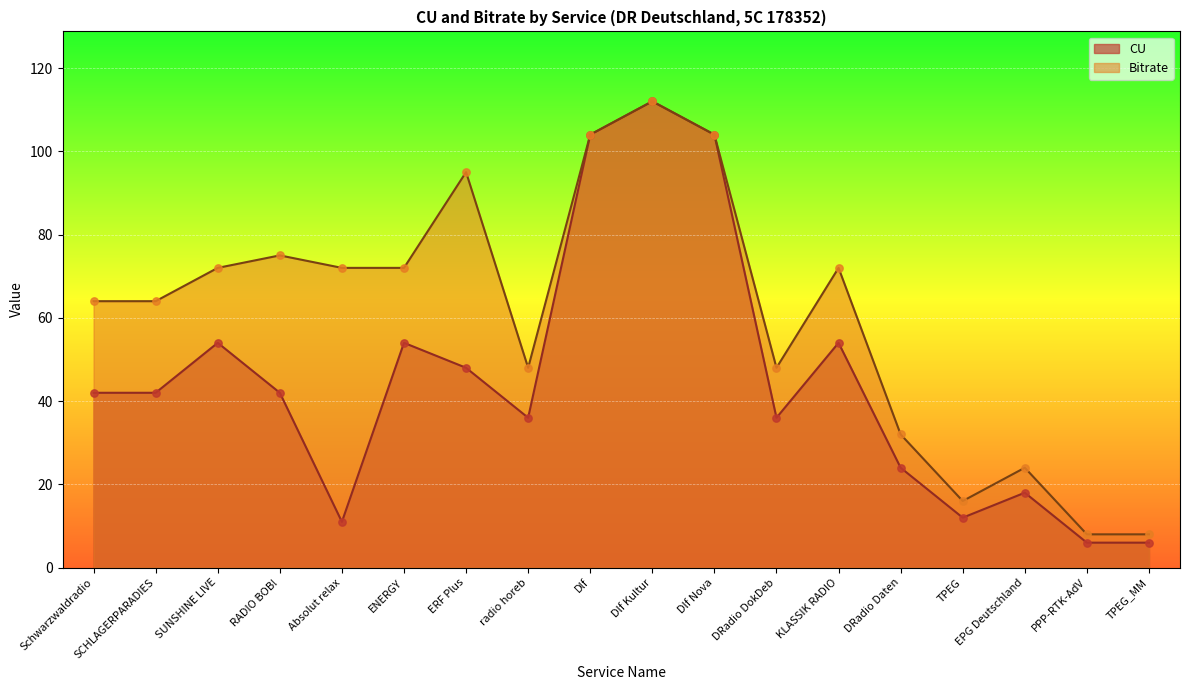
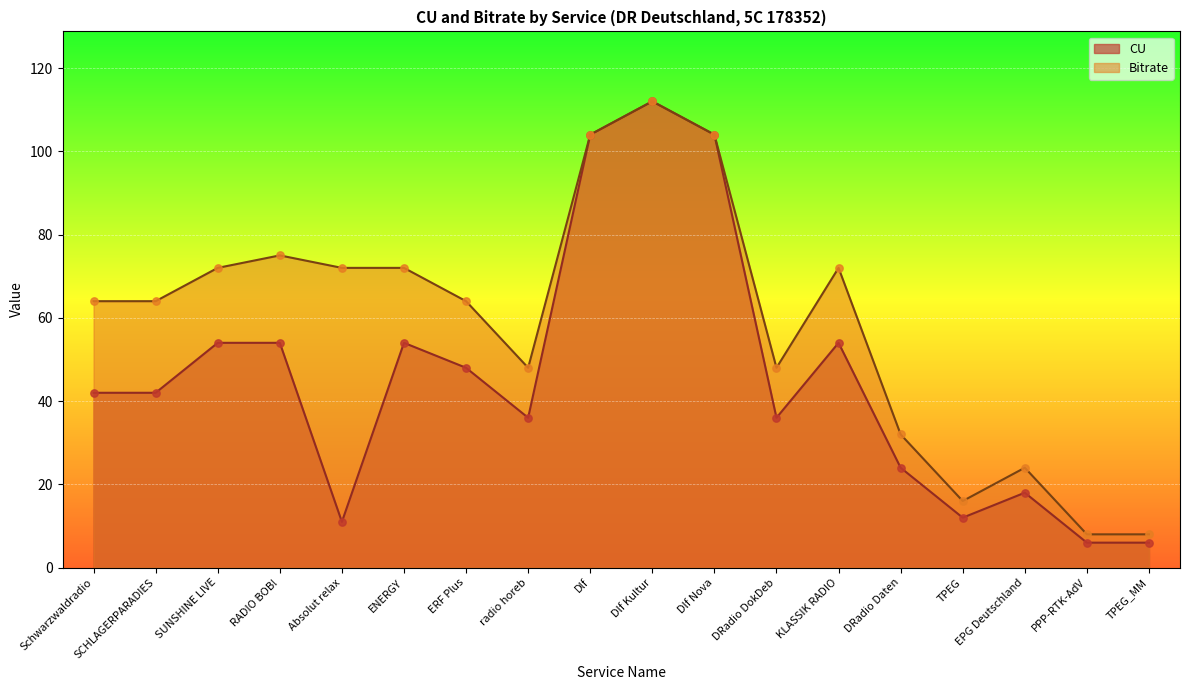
  {
    "CU": {
      "Schwarzwaldradio": 42,
      "SCHLAGERPARADIES": 42,
      "SUNSHINE LIVE": 54,
-     "RADIO BOB!": 42,
+     "RADIO BOB!": 54,
      "Absolut relax": 11,
      "ENERGY": 54,
      "ERF Plus": 48,
      "radio horeb": 36,
      "DRadio DokDeb": 36,
      "KLASSIK RADIO": 54,
      "DRadio Daten": 24,
      "TPEG": 12,
      "EPG Deutschland": 18,
      "PPP-RTK-AdV": 6,
      "TPEG_MM": 6
    },
    "Bitrate": {
      "Schwarzwaldradio": 64,
      "SCHLAGERPARADIES": 64,
      "SUNSHINE LIVE": 72,
      "RADIO BOB!": 75,
      "Absolut relax": 72,
      "ENERGY": 72,
-     "ERF Plus": 95,
+     "ERF Plus": 64,
      "radio horeb": 48,
      "DRadio DokDeb": 48,
      "KLASSIK RADIO": 72,
      "DRadio Daten": 32,
      "TPEG": 16,
      "EPG Deutschland": 24,
      "PPP-RTK-AdV": 8,
      "TPEG_MM": 8
    }
  }
